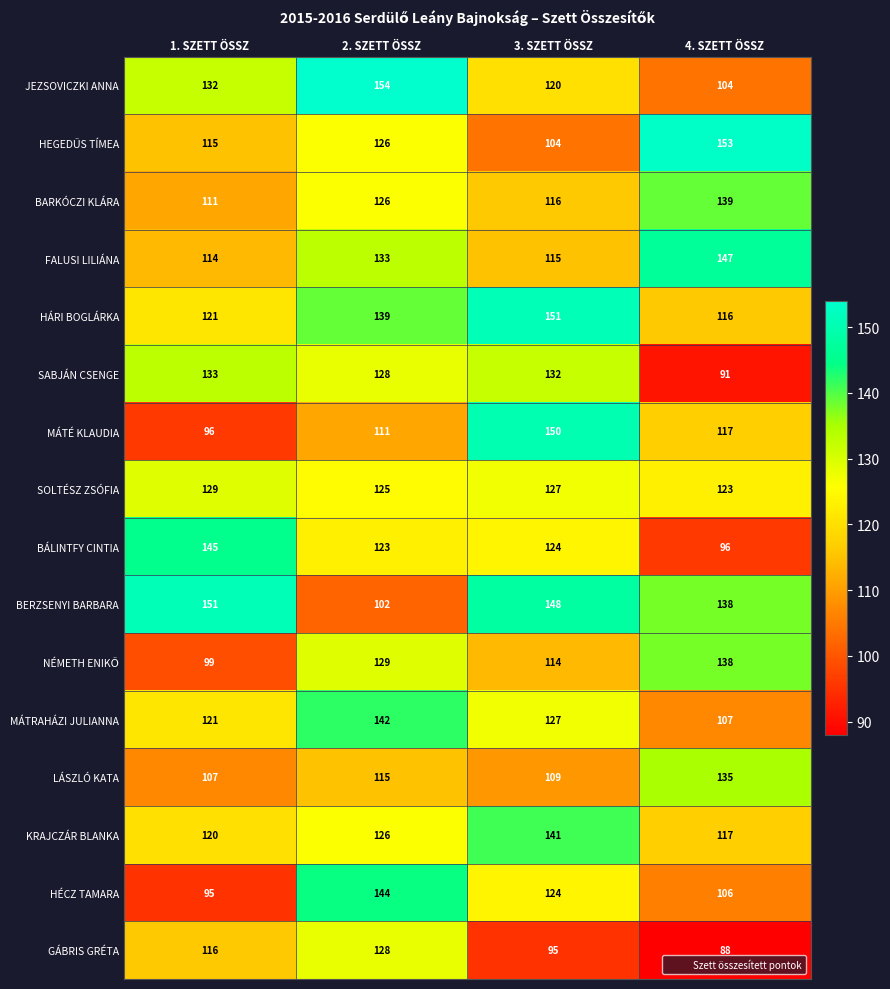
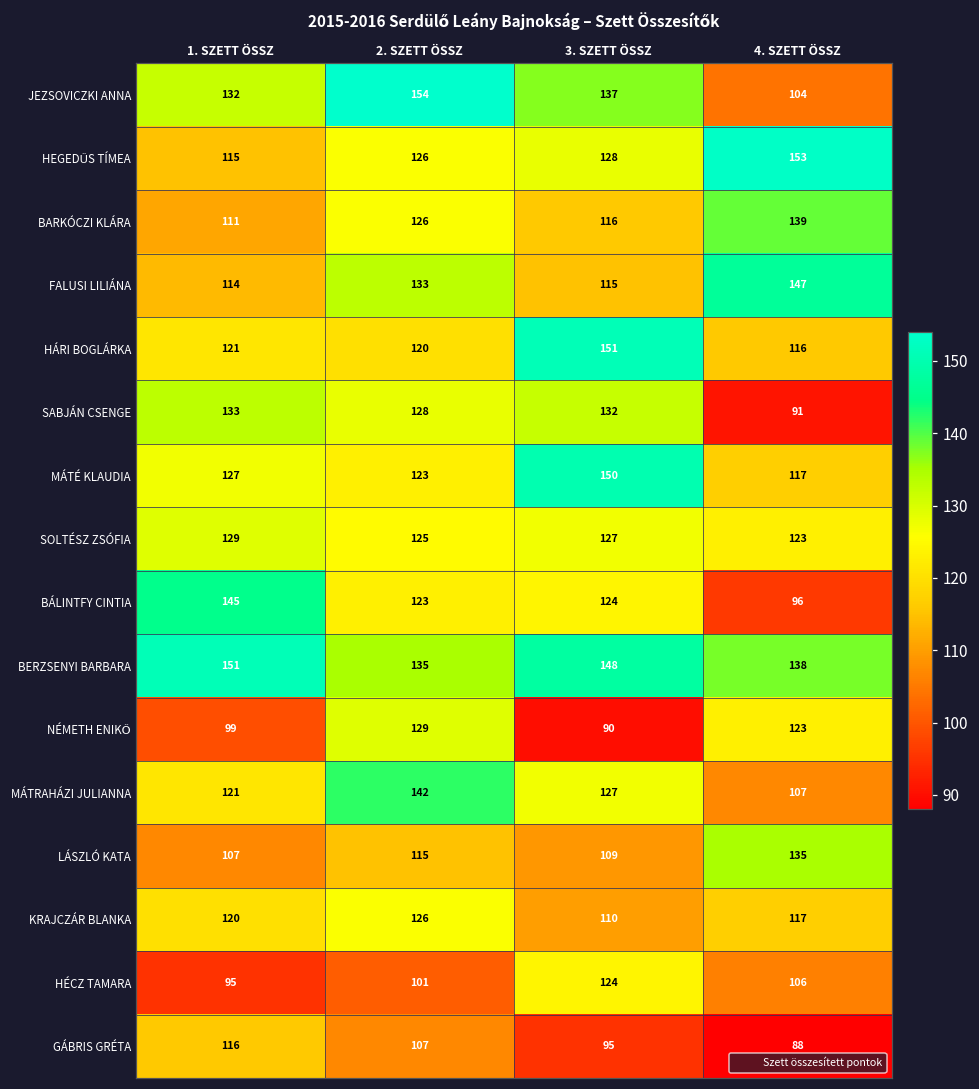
  {
    "JEZSOVICZKI ANNA": {
      "1. SZETT ÖSSZ": 132,
      "2. SZETT ÖSSZ": 154,
-     "3. SZETT ÖSSZ": 120,
+     "3. SZETT ÖSSZ": 137,
      "4. SZETT ÖSSZ": 104
    },
    "HEGEDŰS TÍMEA": {
      "1. SZETT ÖSSZ": 115,
      "2. SZETT ÖSSZ": 126,
-     "3. SZETT ÖSSZ": 104,
+     "3. SZETT ÖSSZ": 128,
      "4. SZETT ÖSSZ": 153
    },
    "BARKÓCZI KLÁRA": {
      "1. SZETT ÖSSZ": 111,
      "2. SZETT ÖSSZ": 126,
      "3. SZETT ÖSSZ": 116,
      "4. SZETT ÖSSZ": 139
    },
    "FALUSI LILIÁNA": {
      "1. SZETT ÖSSZ": 114,
      "2. SZETT ÖSSZ": 133,
      "3. SZETT ÖSSZ": 115,
      "4. SZETT ÖSSZ": 147
    },
    "HÁRI BOGLÁRKA": {
      "1. SZETT ÖSSZ": 121,
-     "2. SZETT ÖSSZ": 139,
+     "2. SZETT ÖSSZ": 120,
      "3. SZETT ÖSSZ": 151,
      "4. SZETT ÖSSZ": 116
    },
    "SABJÁN CSENGE": {
      "1. SZETT ÖSSZ": 133,
      "2. SZETT ÖSSZ": 128,
      "3. SZETT ÖSSZ": 132,
      "4. SZETT ÖSSZ": 91
    },
    "MÁTÉ KLAUDIA": {
-     "1. SZETT ÖSSZ": 96,
-     "2. SZETT ÖSSZ": 111,
+     "1. SZETT ÖSSZ": 127,
+     "2. SZETT ÖSSZ": 123,
      "3. SZETT ÖSSZ": 150,
      "4. SZETT ÖSSZ": 117
    },
    "SOLTÉSZ ZSÓFIA": {
      "1. SZETT ÖSSZ": 129,
      "2. SZETT ÖSSZ": 125,
      "3. SZETT ÖSSZ": 127,
      "4. SZETT ÖSSZ": 123
    },
    "BÁLINTFY CINTIA": {
      "1. SZETT ÖSSZ": 145,
      "2. SZETT ÖSSZ": 123,
      "3. SZETT ÖSSZ": 124,
      "4. SZETT ÖSSZ": 96
    },
    "BERZSENYI BARBARA": {
      "1. SZETT ÖSSZ": 151,
-     "2. SZETT ÖSSZ": 102,
+     "2. SZETT ÖSSZ": 135,
      "3. SZETT ÖSSZ": 148,
      "4. SZETT ÖSSZ": 138
    },
    "NÉMETH ENIKŐ": {
      "1. SZETT ÖSSZ": 99,
      "2. SZETT ÖSSZ": 129,
-     "3. SZETT ÖSSZ": 114,
-     "4. SZETT ÖSSZ": 138
+     "3. SZETT ÖSSZ": 90,
+     "4. SZETT ÖSSZ": 123
    },
    "MÁTRAHÁZI JULIANNA": {
      "1. SZETT ÖSSZ": 121,
      "2. SZETT ÖSSZ": 142,
      "3. SZETT ÖSSZ": 127,
      "4. SZETT ÖSSZ": 107
    },
    "LÁSZLÓ KATA": {
      "1. SZETT ÖSSZ": 107,
      "2. SZETT ÖSSZ": 115,
      "3. SZETT ÖSSZ": 109,
      "4. SZETT ÖSSZ": 135
    },
    "KRAJCZÁR BLANKA": {
      "1. SZETT ÖSSZ": 120,
      "2. SZETT ÖSSZ": 126,
-     "3. SZETT ÖSSZ": 141,
+     "3. SZETT ÖSSZ": 110,
      "4. SZETT ÖSSZ": 117
    },
    "HÉCZ TAMARA": {
      "1. SZETT ÖSSZ": 95,
-     "2. SZETT ÖSSZ": 144,
+     "2. SZETT ÖSSZ": 101,
      "3. SZETT ÖSSZ": 124,
      "4. SZETT ÖSSZ": 106
    },
    "GÁBRIS GRÉTA": {
      "1. SZETT ÖSSZ": 116,
-     "2. SZETT ÖSSZ": 128,
+     "2. SZETT ÖSSZ": 107,
      "3. SZETT ÖSSZ": 95
    }
  }
